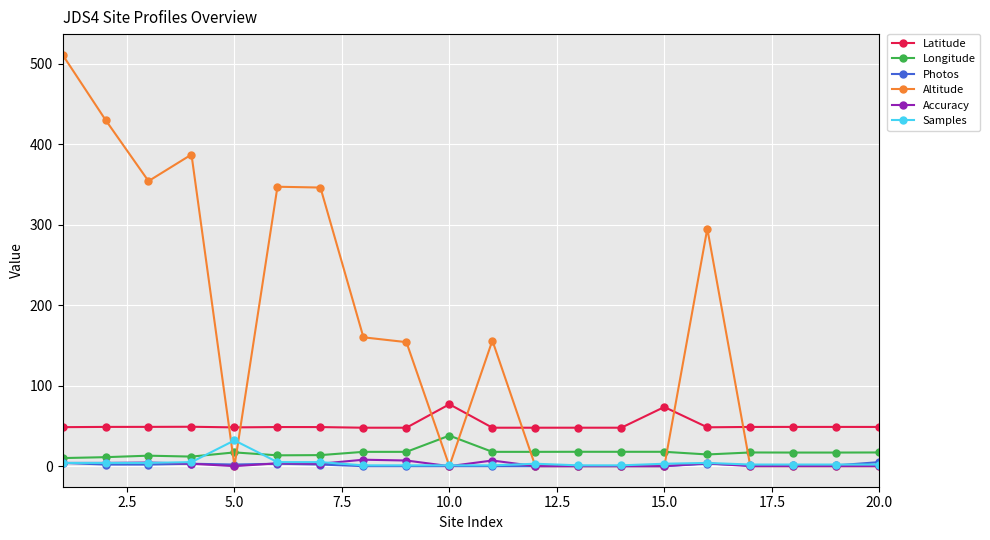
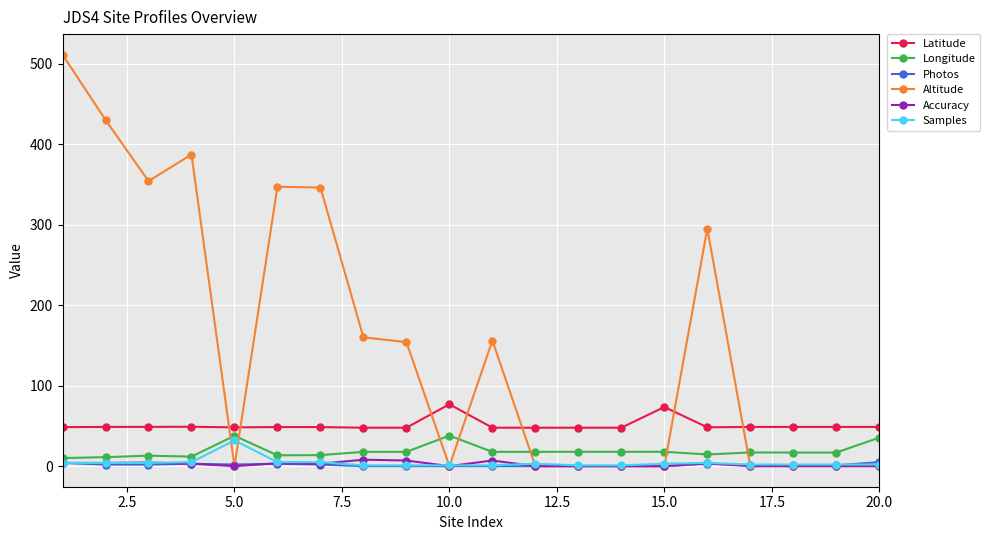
  {
    "Latitude": {
      "5.0": 50,
      "10.0": 80,
      "15.0": 70,
      "20.0": 50
    },
    "Longitude": {
-     "5.0": 20,
+     "5.0": 40,
      "10.0": 40,
      "15.0": 20,
-     "20.0": 20
+     "20.0": 40
    },
    "Samples": {
      "5.0": 30
    }
  }
